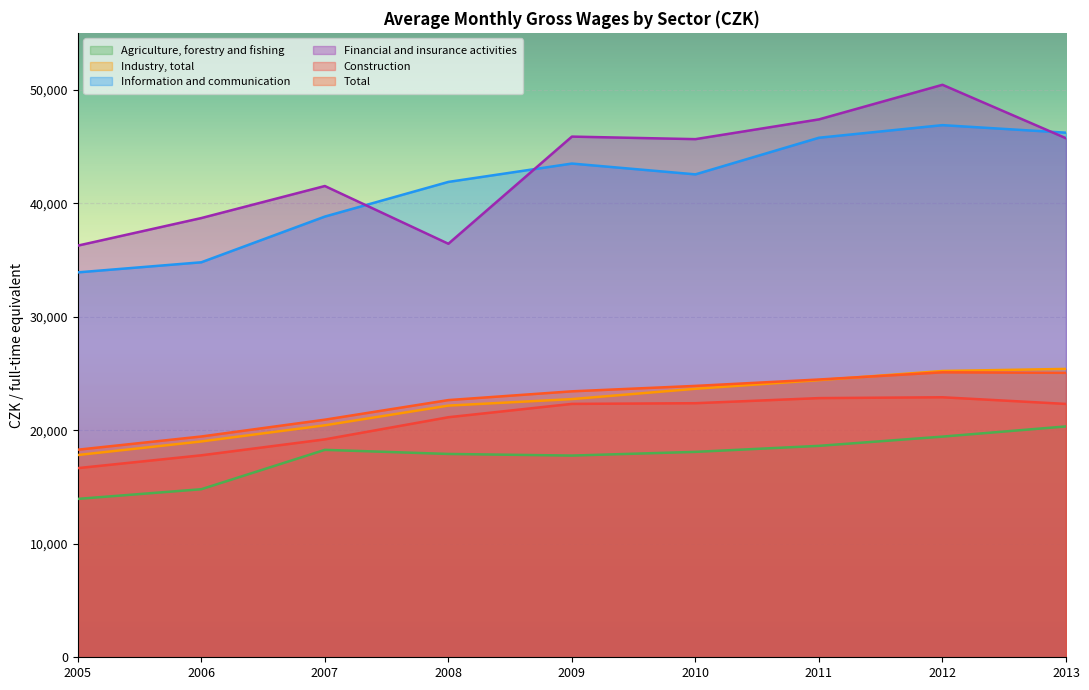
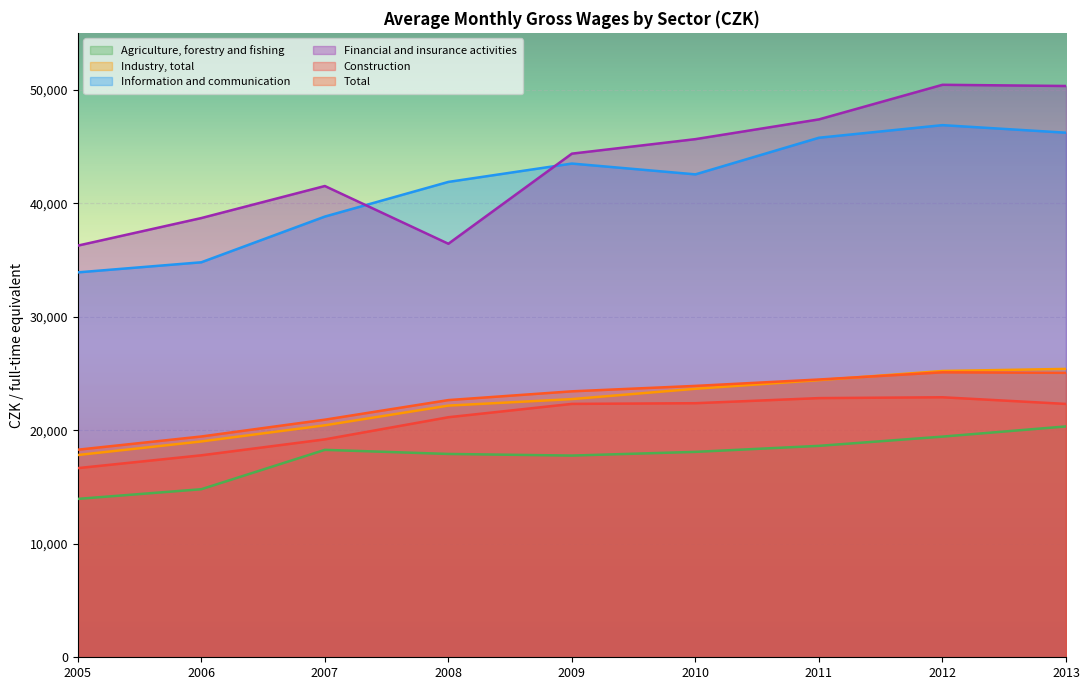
  {
    "Agriculture, forestry and fishing": {
      "2005": "14,000",
      "2006": "14,800",
      "2007": "18,300",
      "2008": "17,900",
      "2009": "17,800",
      "2010": "18,100",
      "2011": "18,600",
      "2012": "19,400",
      "2013": "20,300"
    },
    "Information and communication": {
      "2005": "33,900",
      "2006": "34,800",
      "2007": "38,800",
      "2008": "41,900",
      "2009": "43,500",
      "2010": "42,500",
      "2011": "45,800",
      "2012": "46,900",
      "2013": "46,200"
    },
    "Financial and insurance activities": {
      "2005": "36,300",
      "2006": "38,700",
      "2007": "41,500",
      "2008": "36,400",
-     "2009": "45,900",
+     "2009": "44,400",
      "2010": "45,600",
      "2011": "47,400",
      "2012": "50,400",
-     "2013": "45,700"
+     "2013": "50,300"
    }
  }
